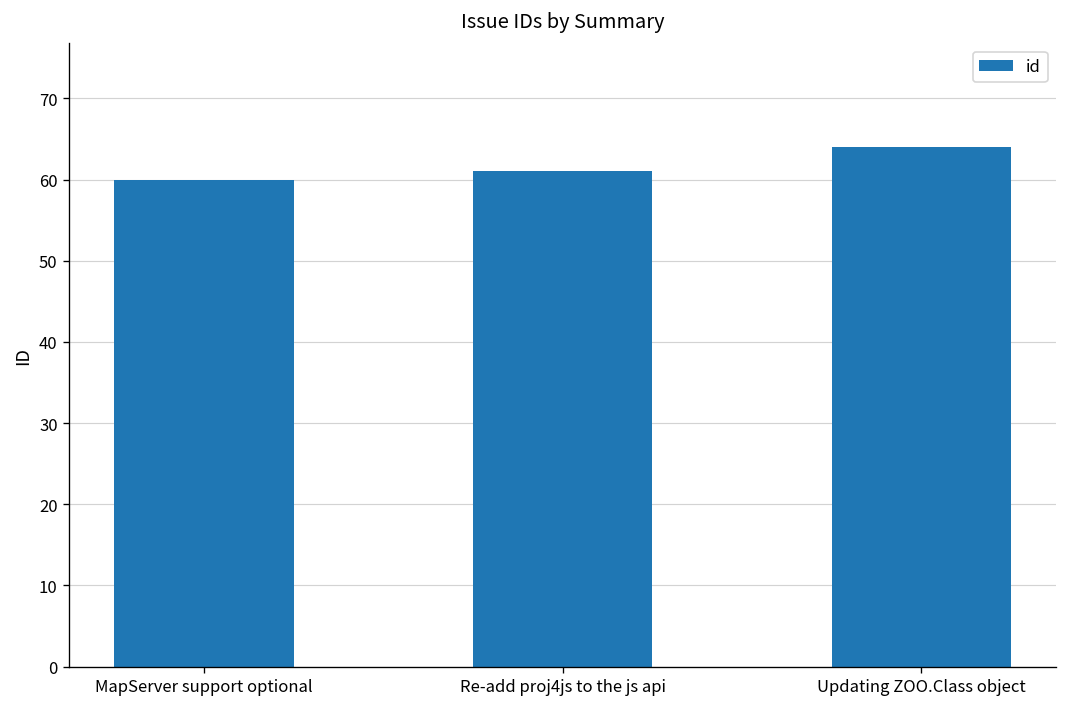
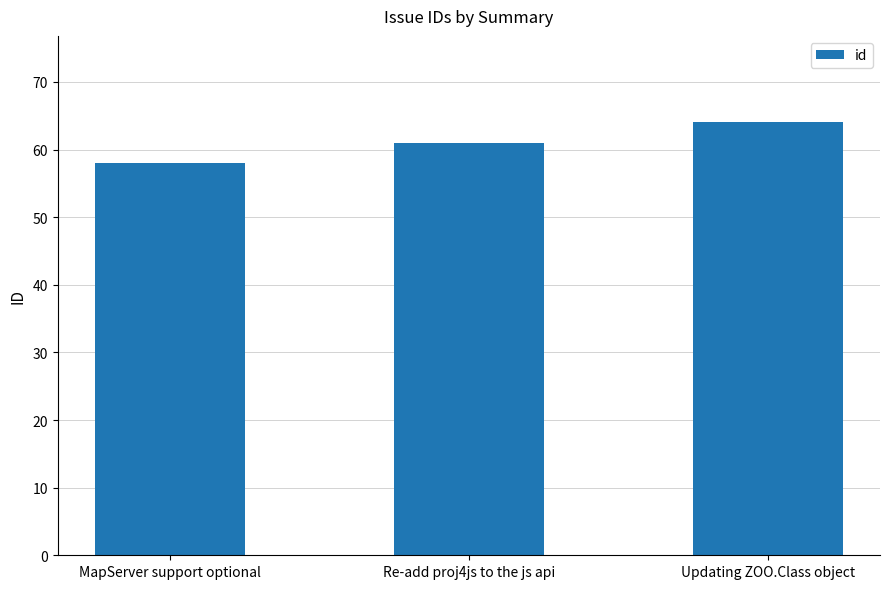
  {
-   "MapServer support optional": 60,
+   "MapServer support optional": 58,
    "Re-add proj4js to the js api": 61,
    "Updating ZOO.Class object": 64
  }
